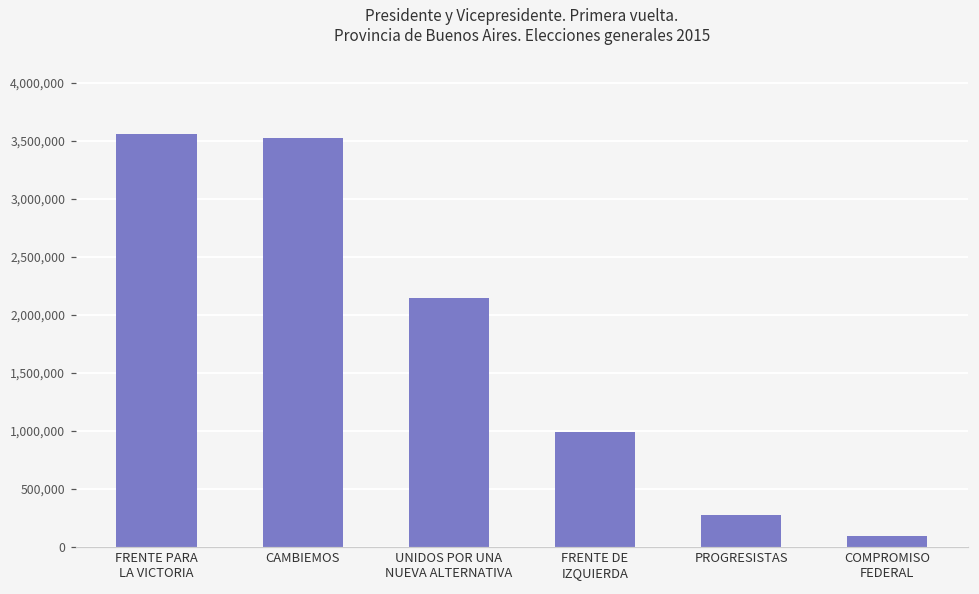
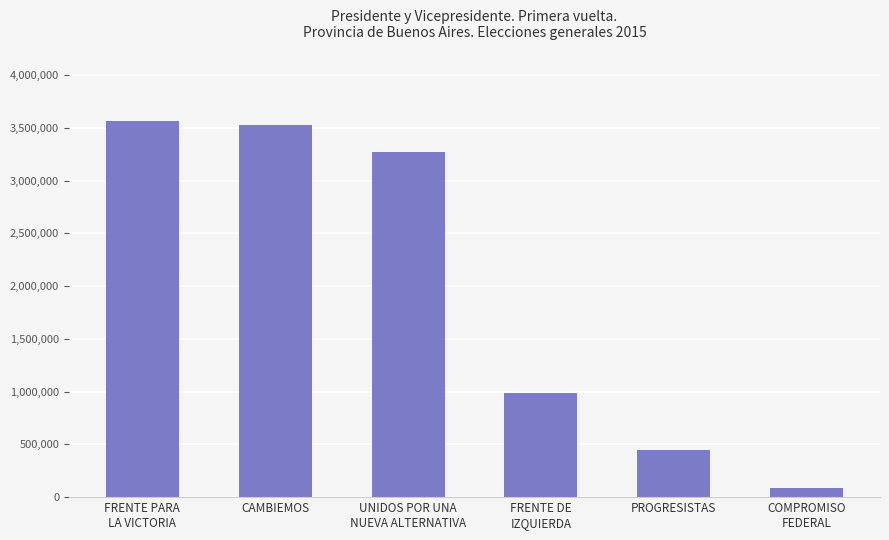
  {
    "FRENTE PARA LA VICTORIA": "3,560,000",
    "CAMBIEMOS": "3,520,000",
-   "UNIDOS POR UNA NUEVA ALTERNATIVA": "2,140,000",
+   "UNIDOS POR UNA NUEVA ALTERNATIVA": "3,270,000",
    "FRENTE DE IZQUIERDA": "990,000",
-   "PROGRESISTAS": "270,000",
+   "PROGRESISTAS": "440,000",
    "COMPROMISO FEDERAL": "90,000"
  }
